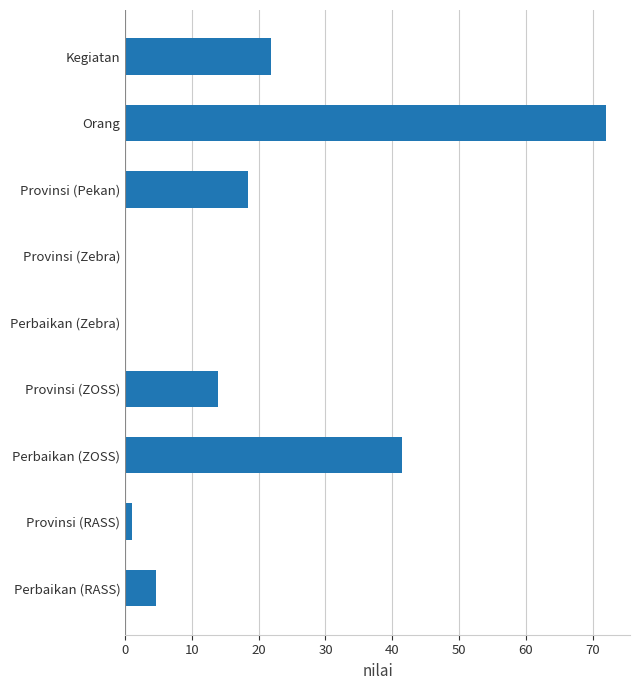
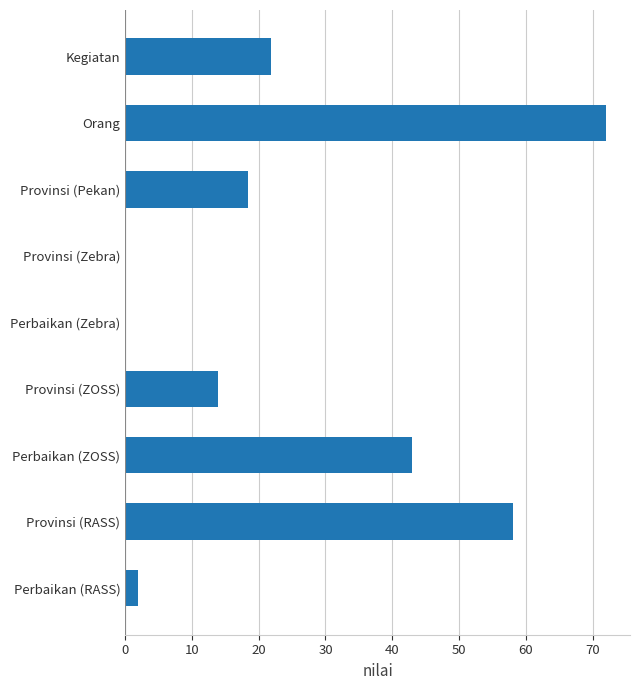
  {
    "Kegiatan": 22,
    "Orang": 72,
    "Provinsi (Pekan)": 18,
    "Provinsi (Zebra)": 0,
    "Perbaikan (Zebra)": 0,
    "Provinsi (ZOSS)": 14,
-   "Perbaikan (ZOSS)": 41,
-   "Provinsi (RASS)": 1,
-   "Perbaikan (RASS)": 5
+   "Perbaikan (ZOSS)": 43,
+   "Provinsi (RASS)": 58,
+   "Perbaikan (RASS)": 2
  }
